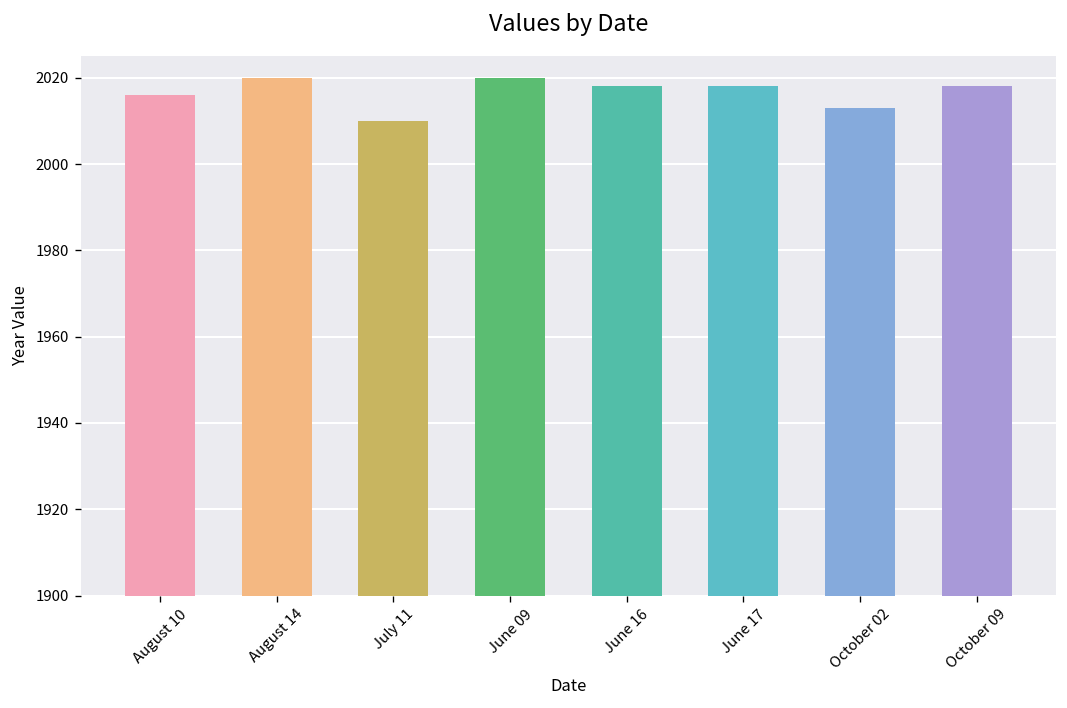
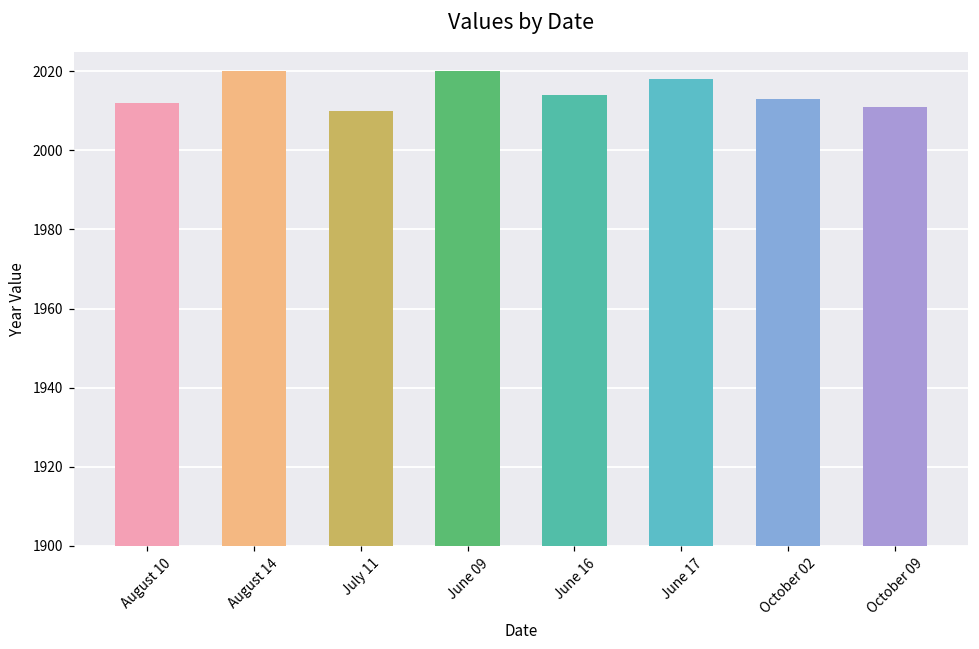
  {
-   "August 10": 2016,
+   "August 10": 2012,
    "August 14": 2020,
    "July 11": 2010,
    "June 09": 2020,
-   "June 16": 2018,
+   "June 16": 2014,
    "June 17": 2018,
    "October 02": 2013,
-   "October 09": 2018
+   "October 09": 2011
  }
